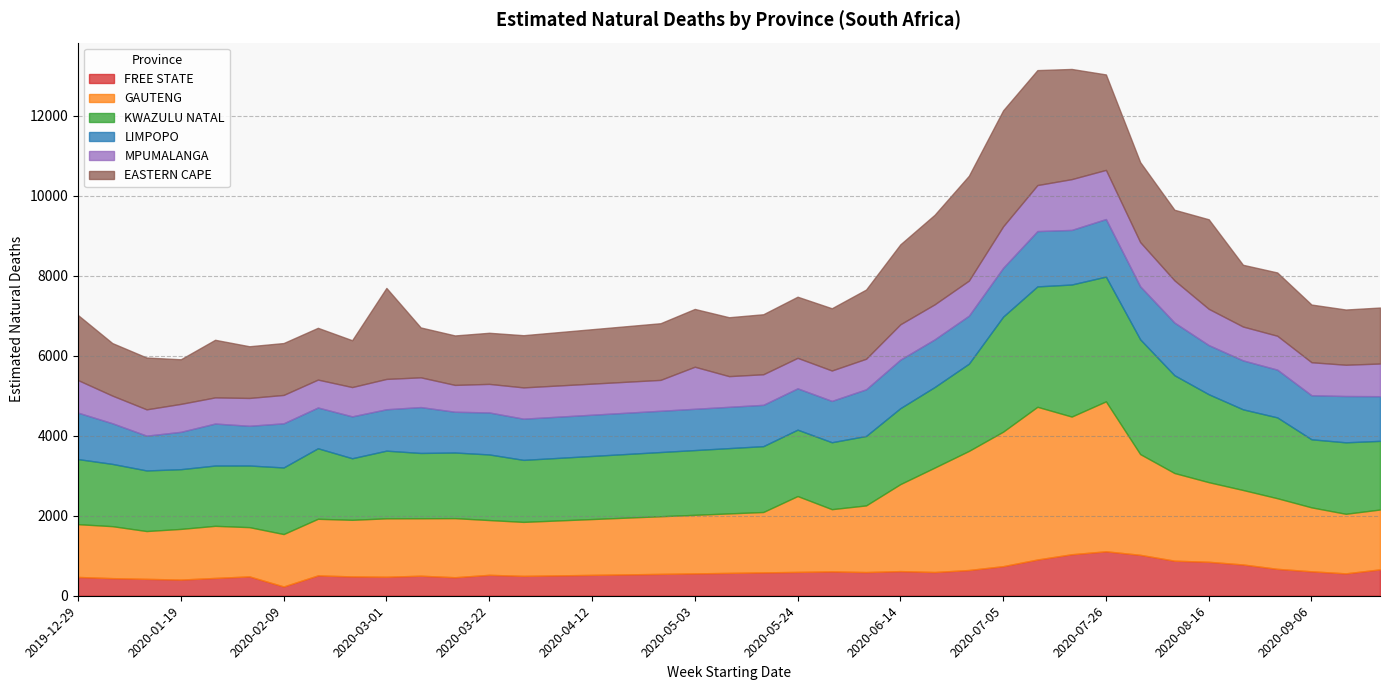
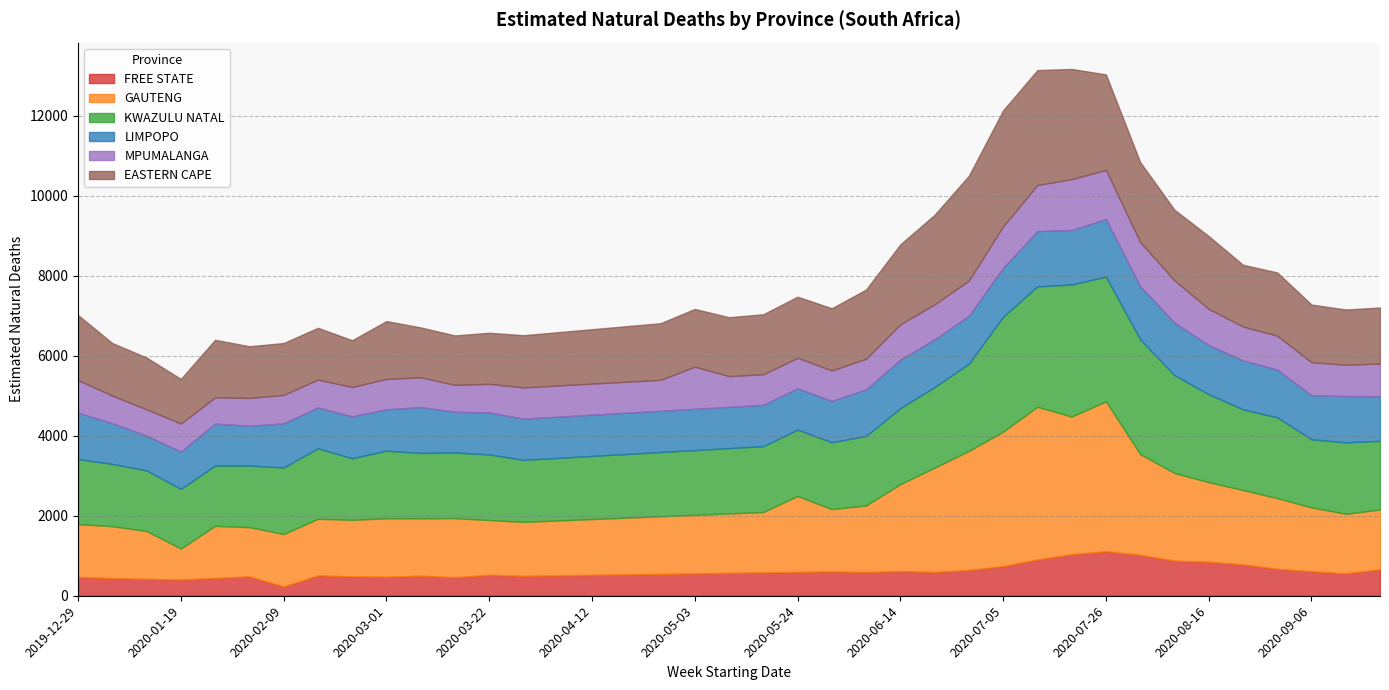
  {
    "FREE STATE": {
      "2019-12-29": 500,
      "2020-01-19": 400,
      "2020-02-09": 200,
      "2020-03-01": 500,
      "2020-03-22": 500,
      "2020-04-12": 500,
      "2020-05-03": 600,
      "2020-05-24": 600,
      "2020-06-14": 600,
      "2020-07-05": 700,
      "2020-07-26": 1100,
      "2020-08-16": 800,
      "2020-09-06": 600
    },
    "GAUTENG": {
      "2019-12-29": 1300,
-     "2020-01-19": 1300,
+     "2020-01-19": 800,
      "2020-02-09": 1300,
      "2020-03-01": 1500,
      "2020-03-22": 1400,
      "2020-04-12": 1400,
      "2020-05-03": 1500,
      "2020-05-24": 1900,
      "2020-06-14": 2200,
      "2020-07-05": 3400,
      "2020-07-26": 3800,
      "2020-08-16": 2000,
      "2020-09-06": 1600
    },
    "KWAZULU NATAL": {
      "2019-12-29": 1600,
      "2020-01-19": 1500,
      "2020-02-09": 1700,
      "2020-03-01": 1700,
      "2020-03-22": 1600,
      "2020-04-12": 1600,
      "2020-05-03": 1600,
      "2020-05-24": 1700,
      "2020-06-14": 1900,
      "2020-07-05": 2900,
      "2020-07-26": 3100,
      "2020-08-16": 2200,
      "2020-09-06": 1700
    },
    "LIMPOPO": {
      "2019-12-29": 1200,
      "2020-01-19": 900,
      "2020-02-09": 1100,
      "2020-03-01": 1000,
      "2020-03-22": 1100,
      "2020-04-12": 1000,
      "2020-05-03": 1000,
      "2020-05-24": 1000,
      "2020-06-14": 1200,
      "2020-07-05": 1200,
      "2020-07-26": 1400,
      "2020-08-16": 1200,
      "2020-09-06": 1100
    },
    "MPUMALANGA": {
      "2019-12-29": 800,
      "2020-01-19": 700,
      "2020-02-09": 700,
      "2020-03-01": 800,
      "2020-03-22": 700,
      "2020-04-12": 800,
      "2020-05-03": 1100,
      "2020-05-24": 800,
      "2020-06-14": 900,
      "2020-07-05": 1000,
      "2020-07-26": 1200,
      "2020-08-16": 900,
      "2020-09-06": 800
    },
    "EASTERN CAPE": {
      "2019-12-29": 1600,
      "2020-01-19": 1100,
      "2020-02-09": 1300,
-     "2020-03-01": 2300,
+     "2020-03-01": 1400,
      "2020-03-22": 1300,
      "2020-04-12": 1400,
      "2020-05-03": 1400,
      "2020-05-24": 1500,
      "2020-06-14": 2000,
      "2020-07-05": 2900,
      "2020-07-26": 2400,
-     "2020-08-16": 2200,
+     "2020-08-16": 1800,
      "2020-09-06": 1400
    }
  }
